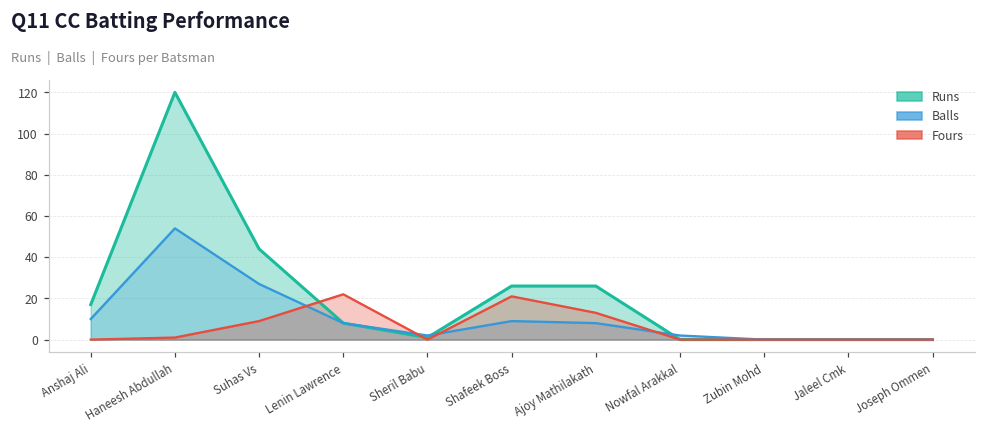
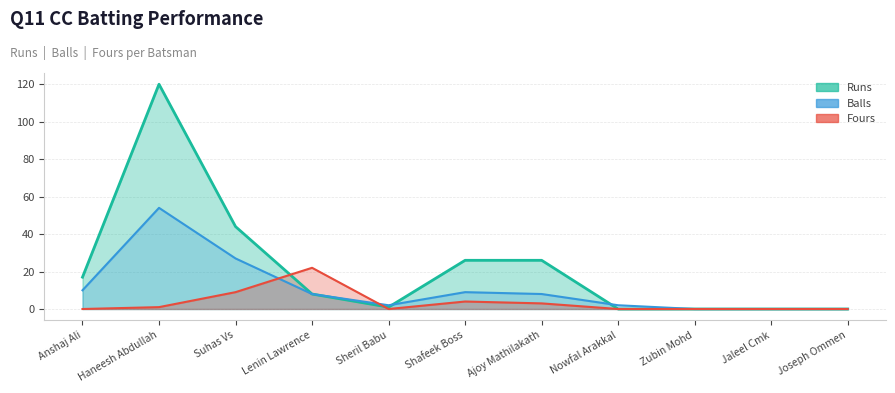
  {
    "Fours": {
      "Anshaj Ali": 0,
      "Haneesh Abdullah": 1,
      "Suhas Vs": 9,
      "Lenin Lawrence": 22,
-     "Shafeek Boss": 21,
-     "Ajoy Mathilakath": 13
+     "Shafeek Boss": 4,
+     "Ajoy Mathilakath": 3
    }
  }
